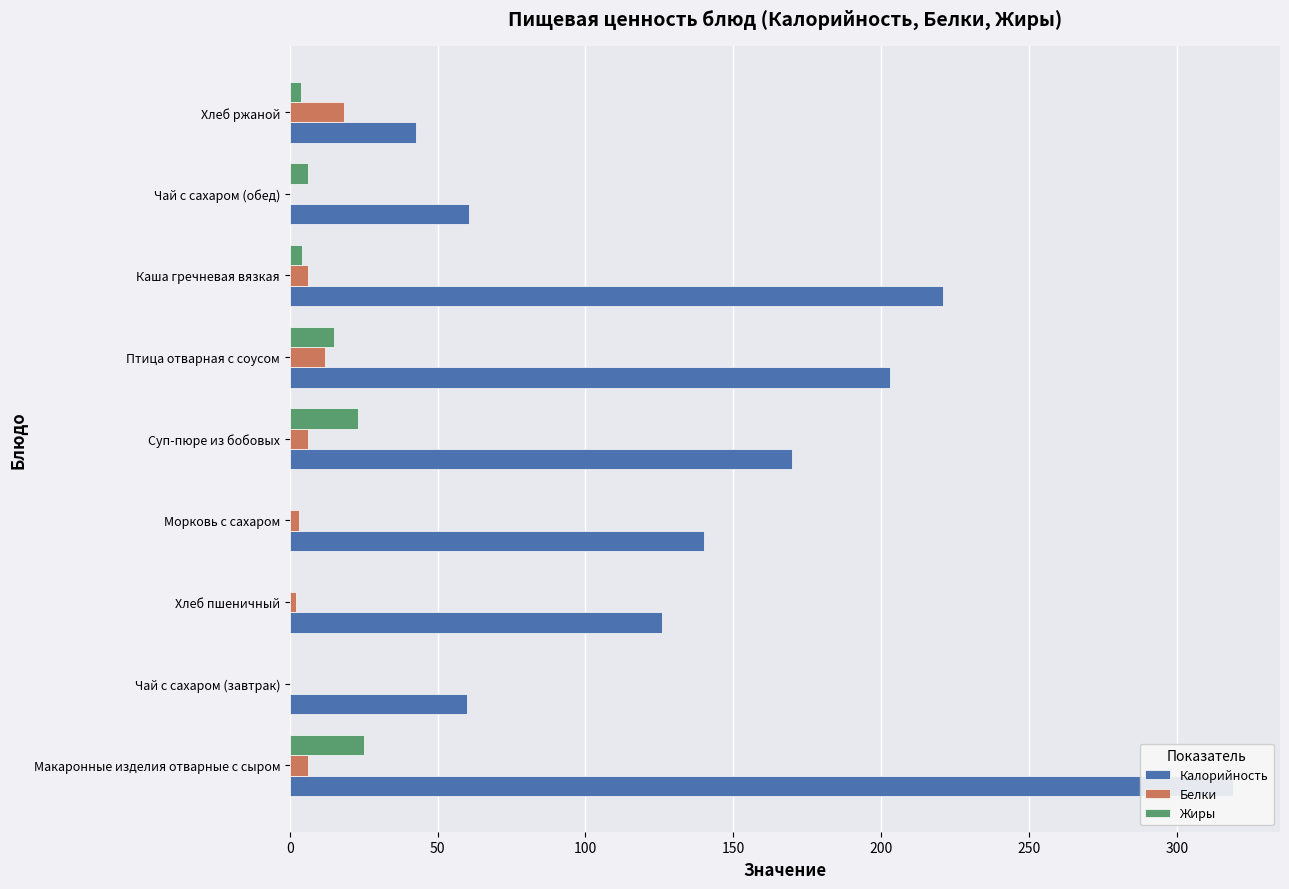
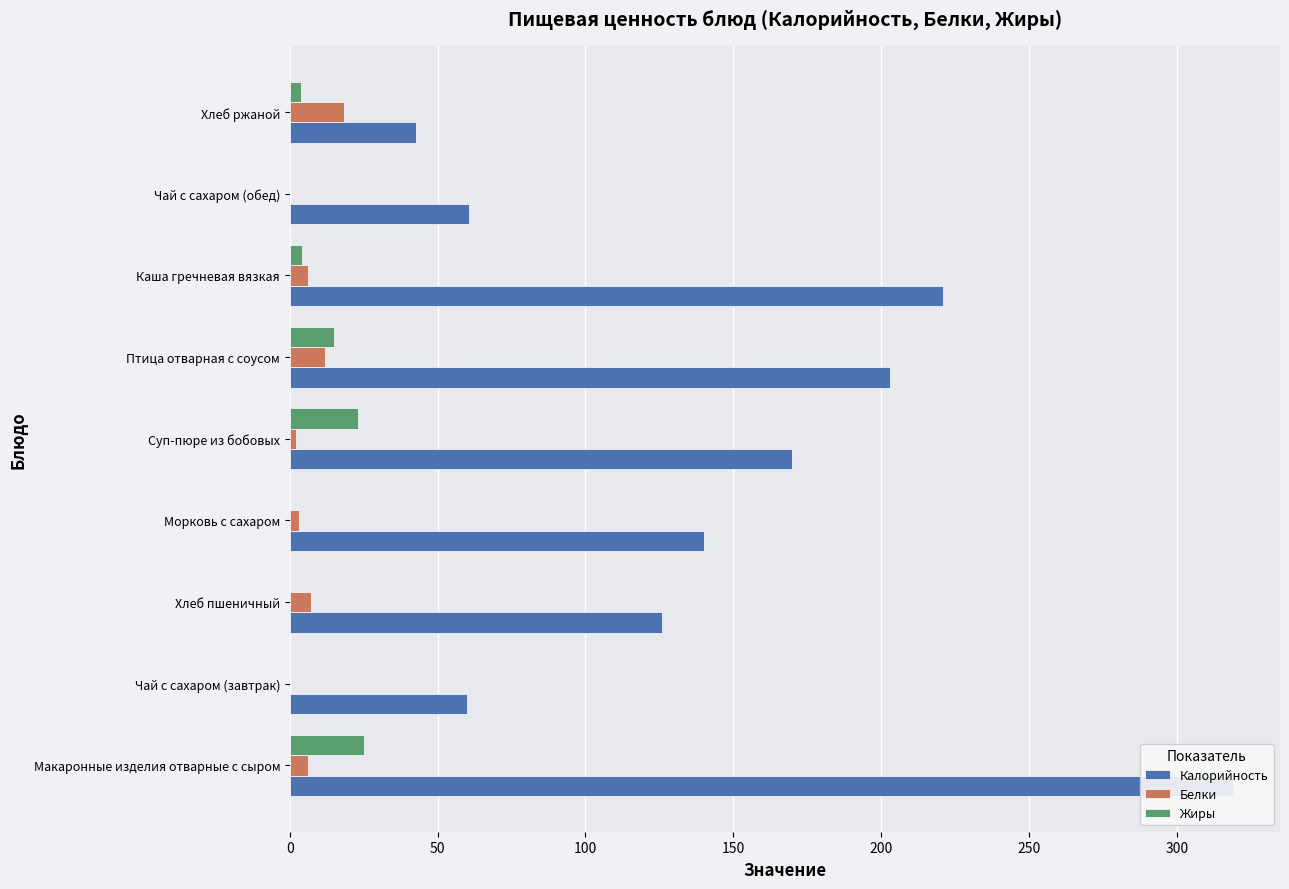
  {
    "Калорийность": {
      "Хлеб ржаной": 43,
      "Чай с сахаром (обед)": 60,
      "Каша гречневая вязкая": 221,
      "Птица отварная с соусом": 203,
      "Суп-пюре из бобовых": 170,
      "Морковь с сахаром": 140,
      "Хлеб пшеничный": 126,
      "Чай с сахаром (завтрак)": 60
    },
    "Белки": {
      "Хлеб ржаной": 18,
      "Каша гречневая вязкая": 6,
      "Птица отварная с соусом": 12,
-     "Суп-пюре из бобовых": 6,
+     "Суп-пюре из бобовых": 2,
      "Морковь с сахаром": 3,
-     "Хлеб пшеничный": 2,
+     "Хлеб пшеничный": 7,
      "Чай с сахаром (завтрак)": 0,
      "Макаронные изделия отварные с сыром": 6
    },
    "Жиры": {
      "Хлеб ржаной": 4,
-     "Чай с сахаром (обед)": 6,
+     "Чай с сахаром (обед)": 0,
      "Каша гречневая вязкая": 4,
      "Птица отварная с соусом": 15,
      "Суп-пюре из бобовых": 23,
      "Морковь с сахаром": 0,
      "Хлеб пшеничный": 0,
      "Чай с сахаром (завтрак)": 0,
      "Макаронные изделия отварные с сыром": 25
    }
  }
